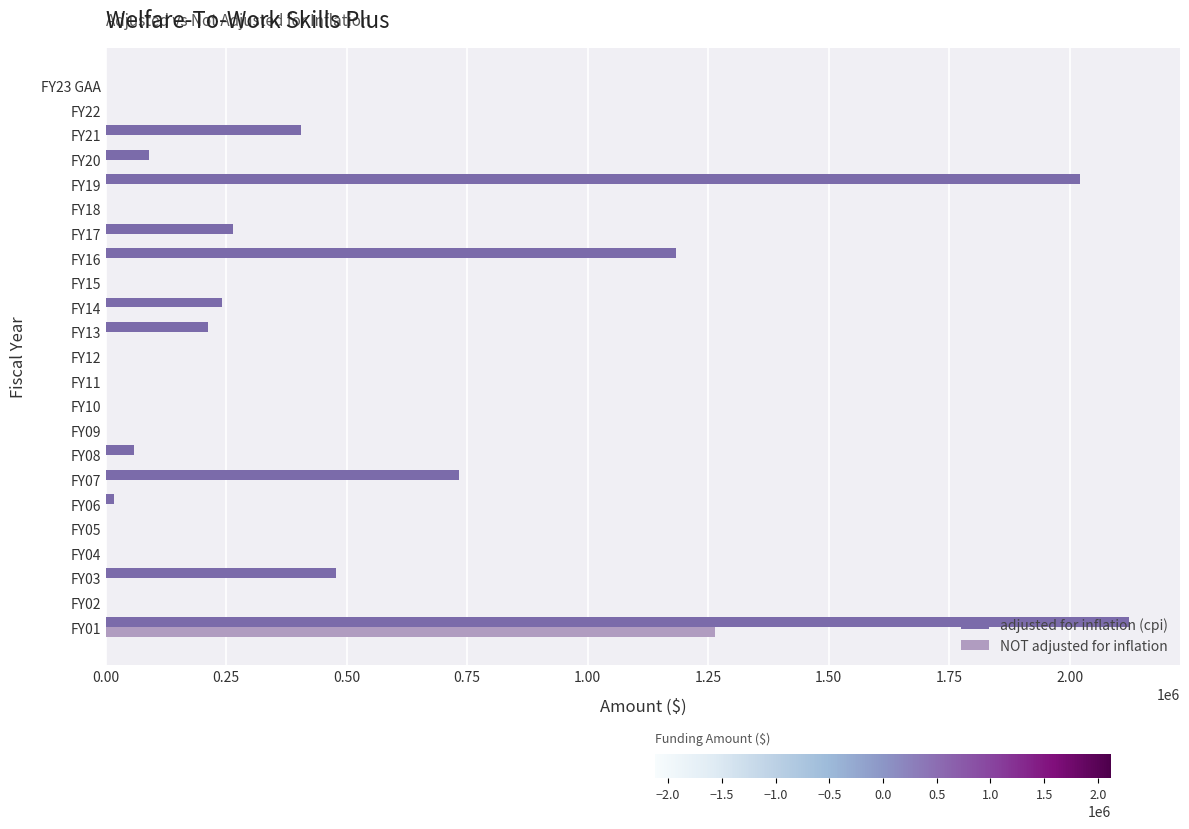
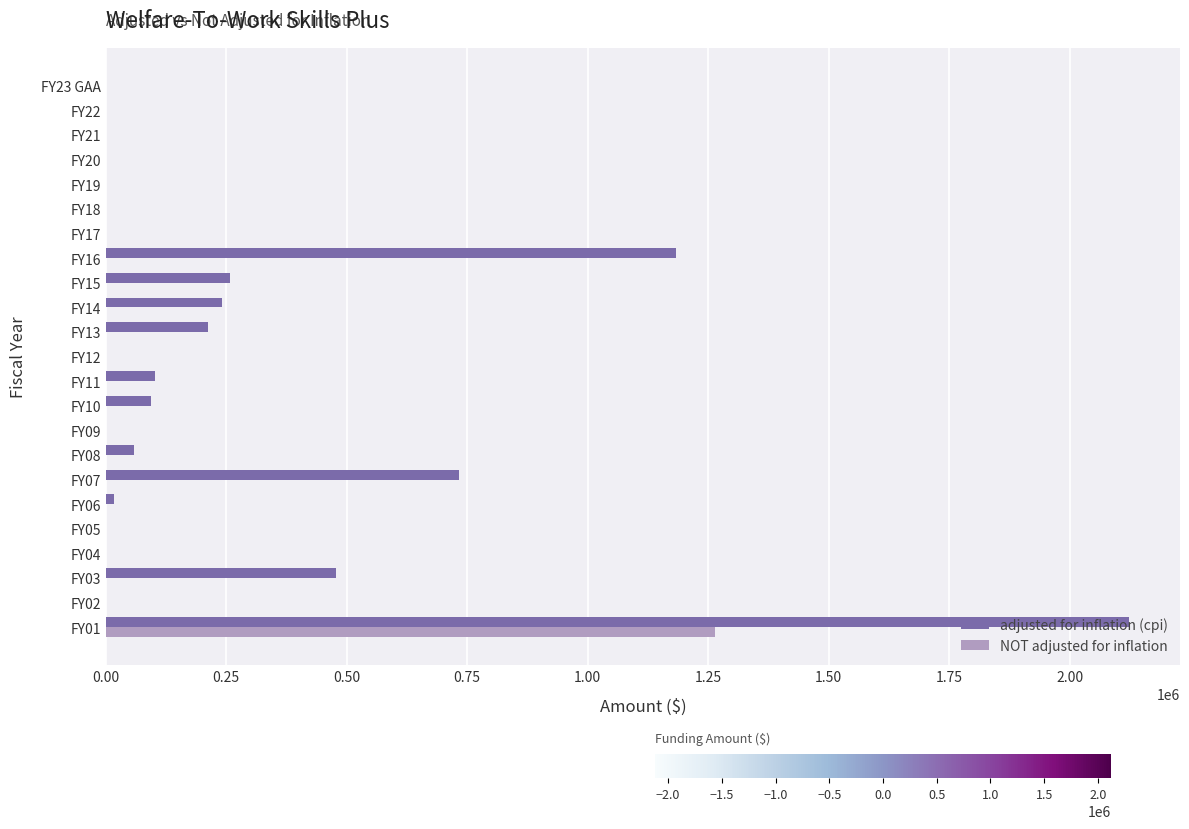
  {
    "adjusted for inflation (cpi)": {
      "FY23 GAA": 0,
      "FY22": 0,
-     "FY21": 410000,
-     "FY20": 90000,
-     "FY19": 2020000,
+     "FY21": 0,
+     "FY20": 0,
+     "FY19": 0,
      "FY18": 0,
-     "FY17": 260000,
+     "FY17": 0,
      "FY16": 1180000,
-     "FY15": 0,
+     "FY15": 260000,
      "FY14": 240000,
      "FY13": 210000,
      "FY12": 0,
-     "FY11": 0,
-     "FY10": 0,
+     "FY11": 100000,
+     "FY10": 90000,
      "FY09": 0,
      "FY08": 60000,
      "FY07": 730000,
      "FY06": 20000,
      "FY05": 0,
      "FY04": 0,
      "FY03": 480000,
      "FY02": 0,
      "FY01": 2120000
    },
    "NOT adjusted for inflation": {
      "FY23 GAA": 0,
      "FY22": 0,
      "FY21": 0,
      "FY20": 0,
      "FY19": 0,
      "FY18": 0,
      "FY17": 0,
      "FY16": 0,
      "FY15": 0,
      "FY14": 0,
      "FY13": 0,
      "FY12": 0,
      "FY11": 0,
      "FY10": 0,
      "FY09": 0,
      "FY08": 0,
      "FY07": 0,
      "FY06": 0,
      "FY05": 0,
      "FY04": 0,
      "FY03": 0,
      "FY02": 0,
      "FY01": 1270000
    }
  }
